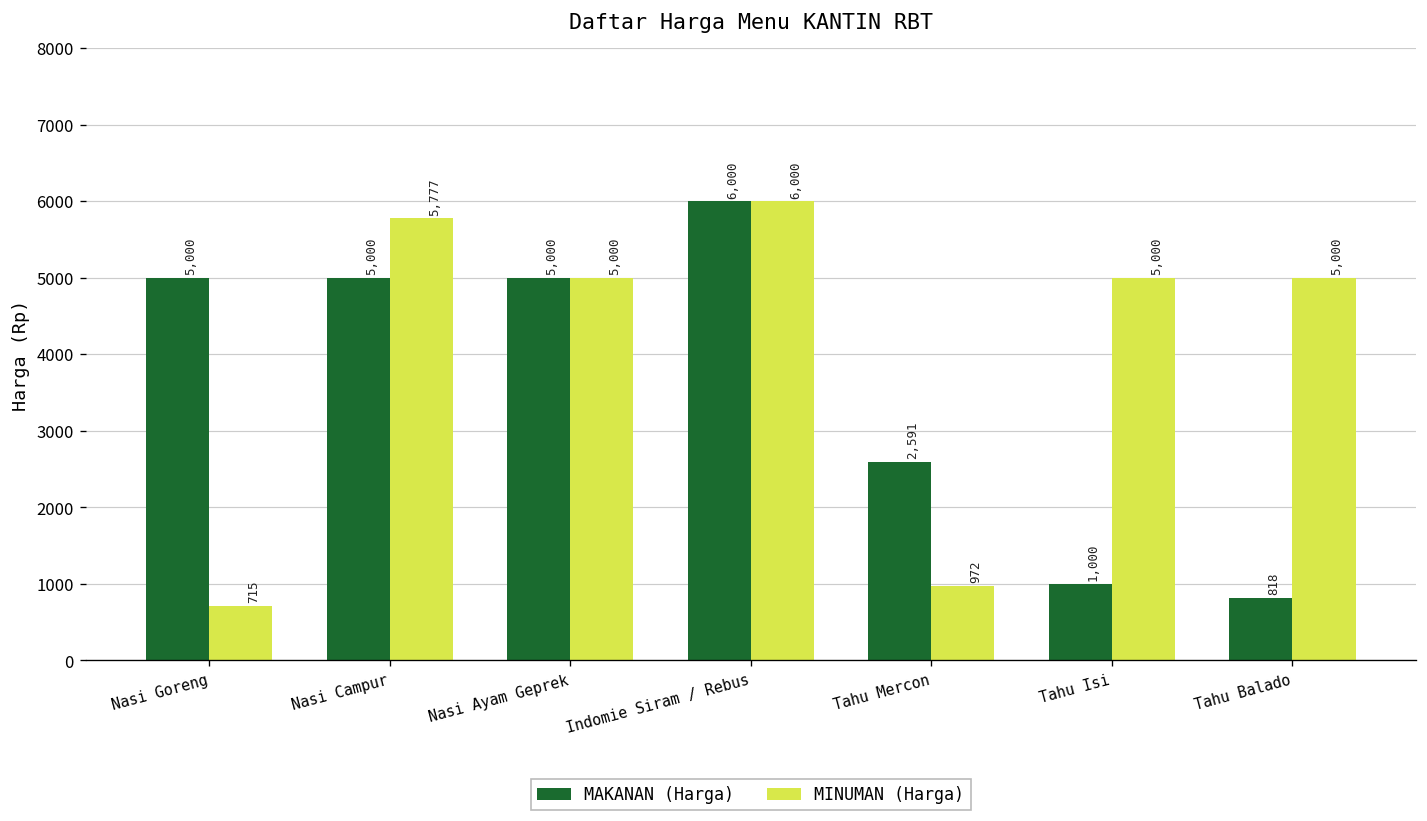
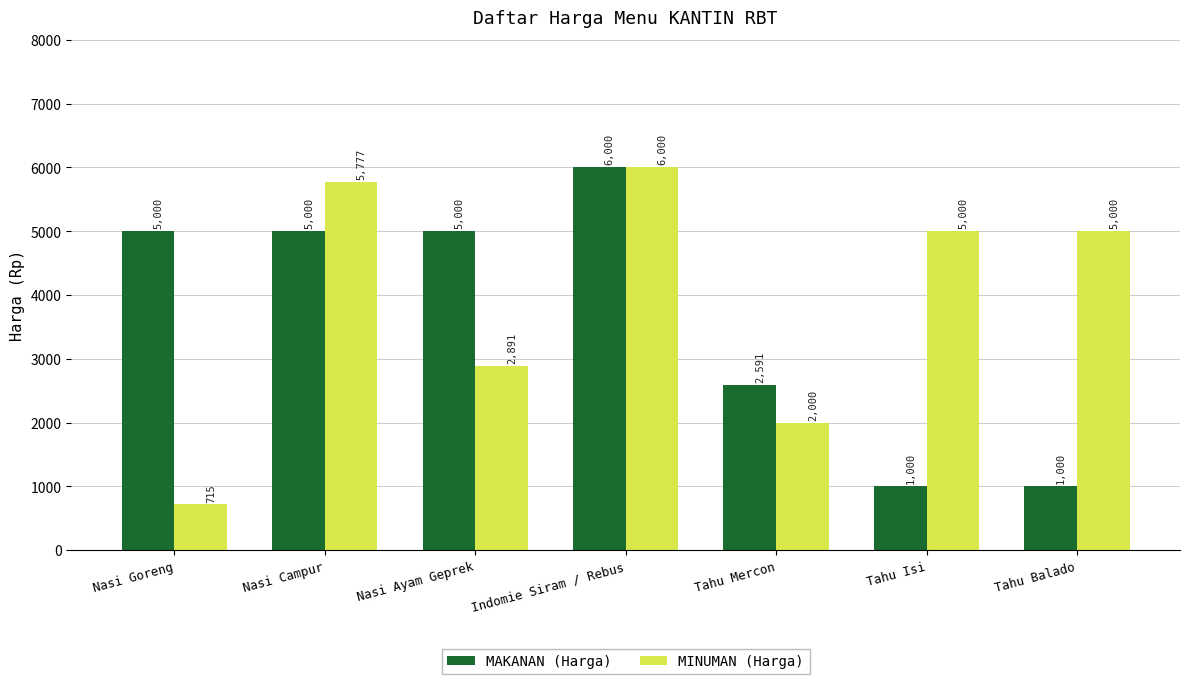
  {
    "MAKANAN (Harga)": {
      "Nasi Goreng": "5,000",
      "Nasi Campur": "5,000",
      "Nasi Ayam Geprek": "5,000",
      "Indomie Siram / Rebus": "6,000",
      "Tahu Mercon": "2,591",
      "Tahu Isi": "1,000",
-     "Tahu Balado": "818"
+     "Tahu Balado": "1,000"
    },
    "MINUMAN (Harga)": {
      "Nasi Goreng": "715",
      "Nasi Campur": "5,777",
-     "Nasi Ayam Geprek": "5,000",
+     "Nasi Ayam Geprek": "2,891",
      "Indomie Siram / Rebus": "6,000",
-     "Tahu Mercon": "972",
+     "Tahu Mercon": "2,000",
      "Tahu Isi": "5,000",
      "Tahu Balado": "5,000"
    }
  }
